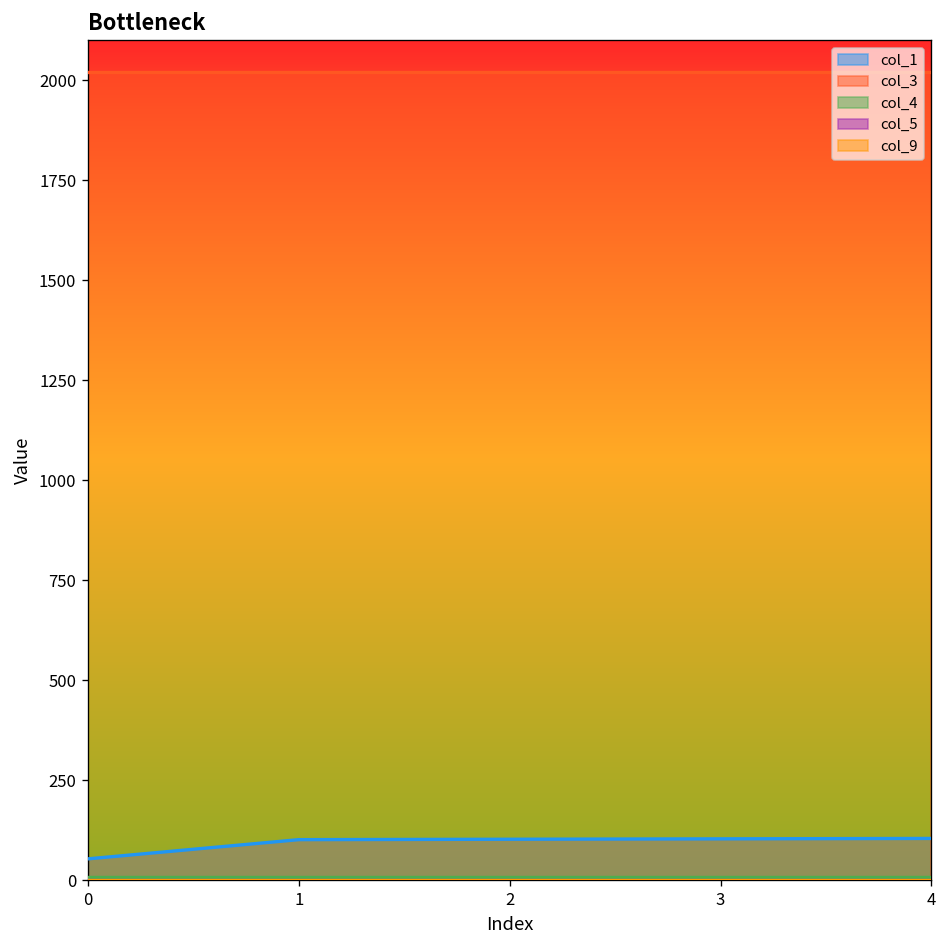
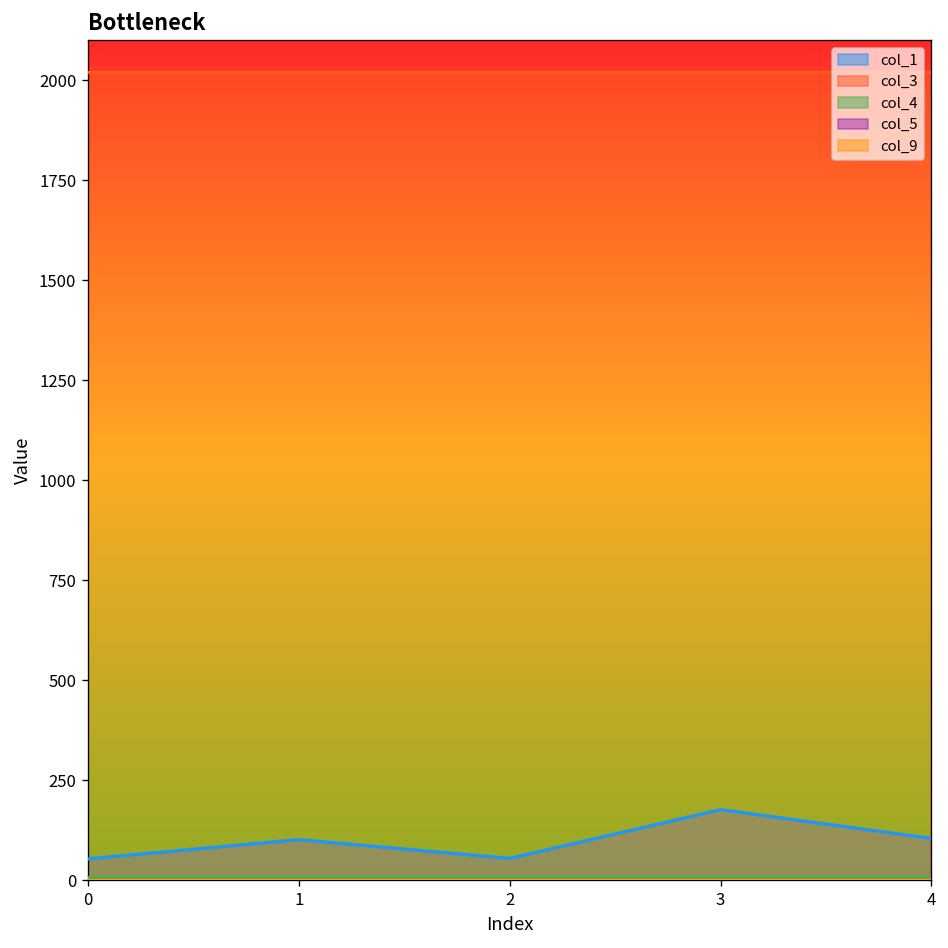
  {
    "col_1": {
      "0": 50,
      "1": 100,
-     "2": 100,
-     "3": 100,
+     "2": 60,
+     "3": 180,
      "4": 110
    },
    "col_4": {
      "0": 10,
      "1": 10,
      "2": 10,
      "3": 10,
      "4": 10
    }
  }
